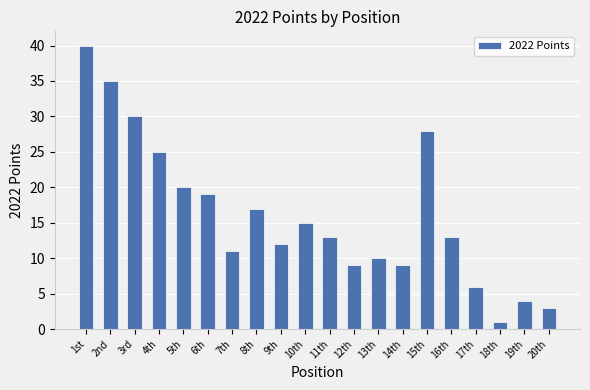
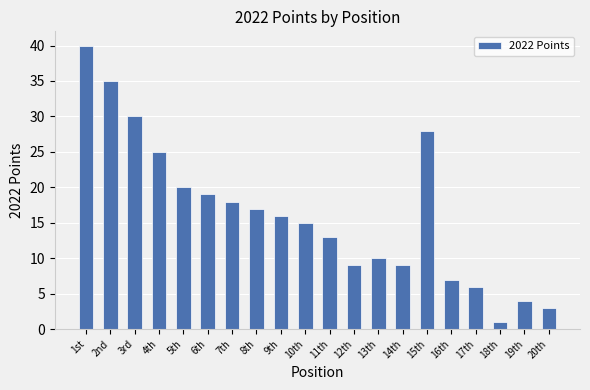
  {
    "1st": 40,
    "2nd": 35,
    "3rd": 30,
    "4th": 25,
    "5th": 20,
    "6th": 19,
-   "7th": 11,
+   "7th": 18,
    "8th": 17,
-   "9th": 12,
+   "9th": 16,
    "10th": 15,
    "11th": 13,
    "12th": 9,
    "13th": 10,
    "14th": 9,
    "15th": 28,
-   "16th": 13,
+   "16th": 7,
    "17th": 6,
    "18th": 1,
    "19th": 4,
    "20th": 3
  }
